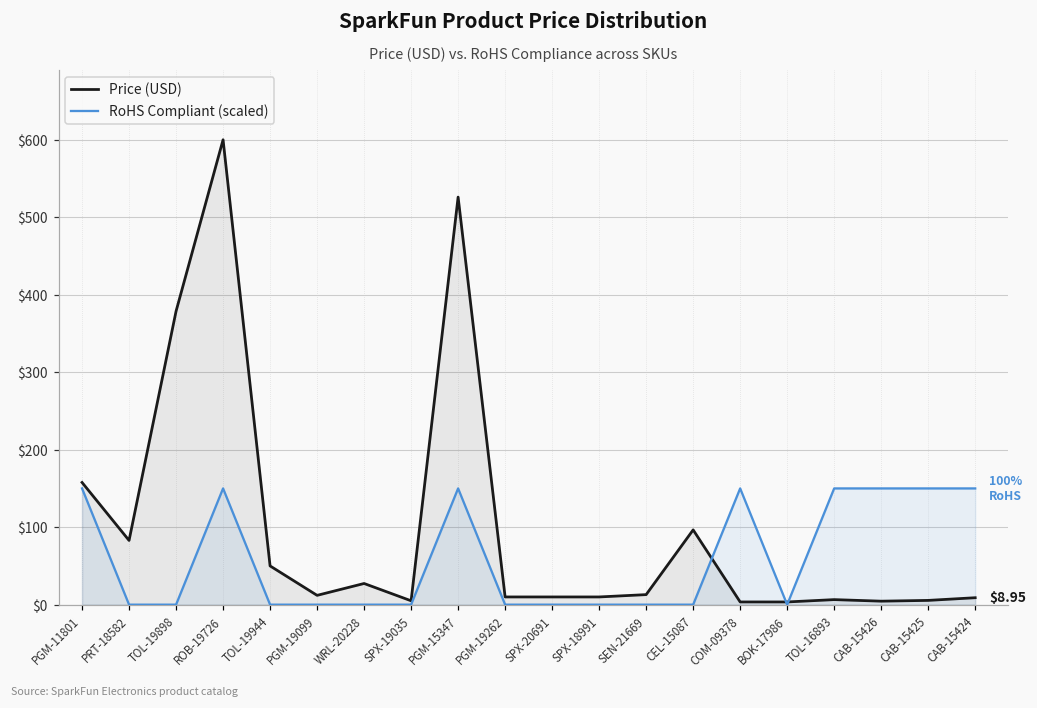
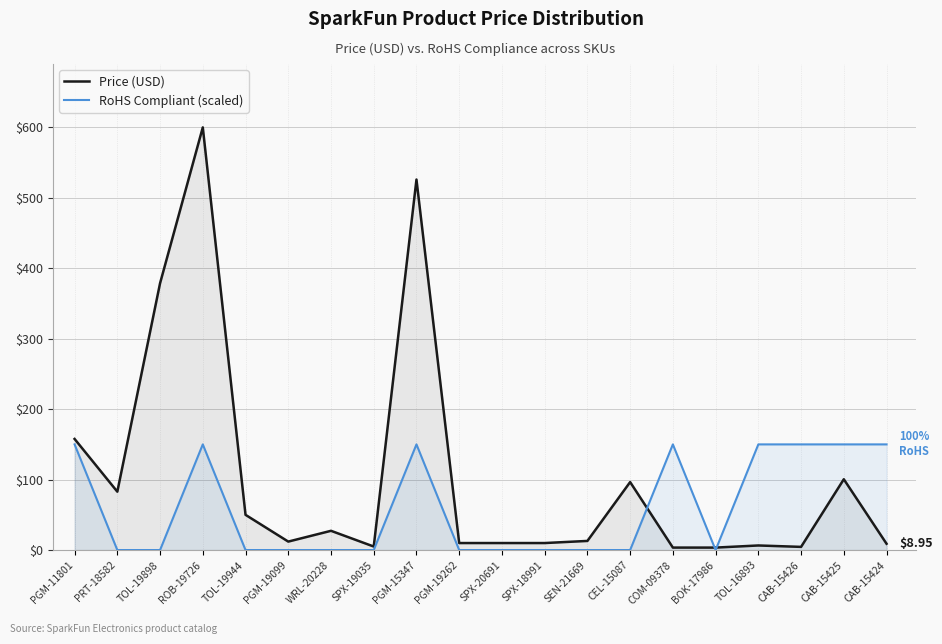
  {
    "Price (USD)": {
      "PGM-11801": "$160",
      "PRT-18582": "$80",
      "TOL-19898": "$380",
      "ROB-19726": "$600",
      "TOL-19944": "$50",
      "PGM-19099": "$10",
      "WRL-20228": "$30",
      "SPX-19035": "$10",
      "PGM-15347": "$530",
      "PGM-19262": "$10",
      "SPX-20691": "$10",
      "SPX-18991": "$10",
      "SEN-21669": "$10",
      "CEL-15087": "$100",
      "COM-09378": "$0",
      "TOL-16893": "$10",
      "CAB-15426": "$0",
-     "CAB-15425": "$10"
+     "CAB-15425": "$100"
    },
    "RoHS Compliant (scaled)": {
      "PGM-11801": "$150",
      "PRT-18582": "$0",
      "TOL-19898": "$0",
      "ROB-19726": "$150",
      "TOL-19944": "$0",
      "PGM-19099": "$0",
      "WRL-20228": "$0",
      "SPX-19035": "$0",
      "PGM-15347": "$150",
      "PGM-19262": "$0",
      "SPX-20691": "$0",
      "SPX-18991": "$0",
      "SEN-21669": "$0",
      "CEL-15087": "$0",
      "COM-09378": "$150",
      "TOL-16893": "$150",
      "CAB-15426": "$150",
      "CAB-15425": "$150"
    }
  }
